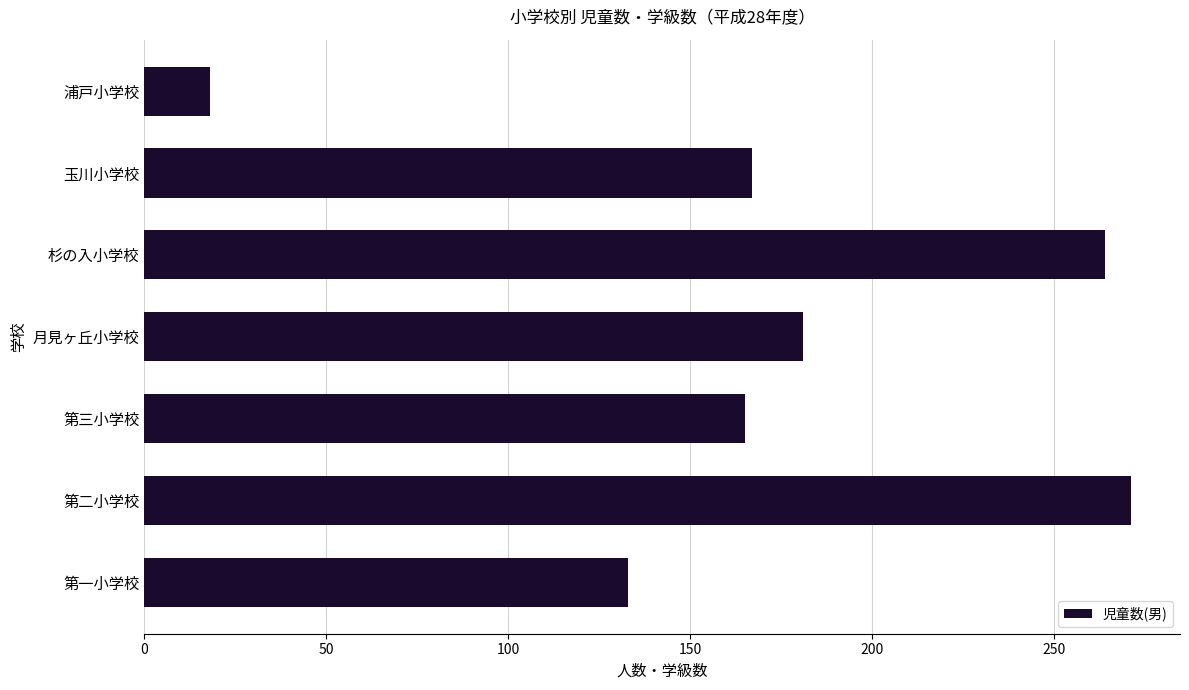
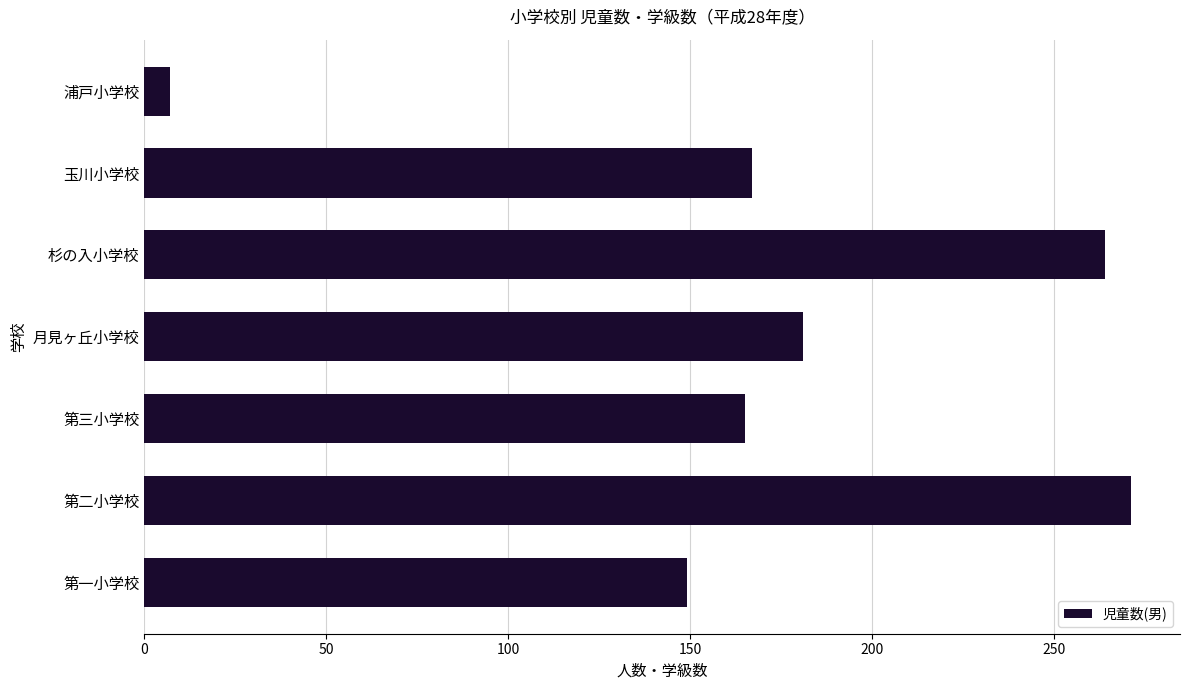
  {
-   "浦戸小学校": 18,
+   "浦戸小学校": 7,
    "玉川小学校": 167,
    "杉の入小学校": 264,
    "月見ヶ丘小学校": 181,
    "第三小学校": 165,
    "第二小学校": 271,
-   "第一小学校": 133
+   "第一小学校": 149
  }
